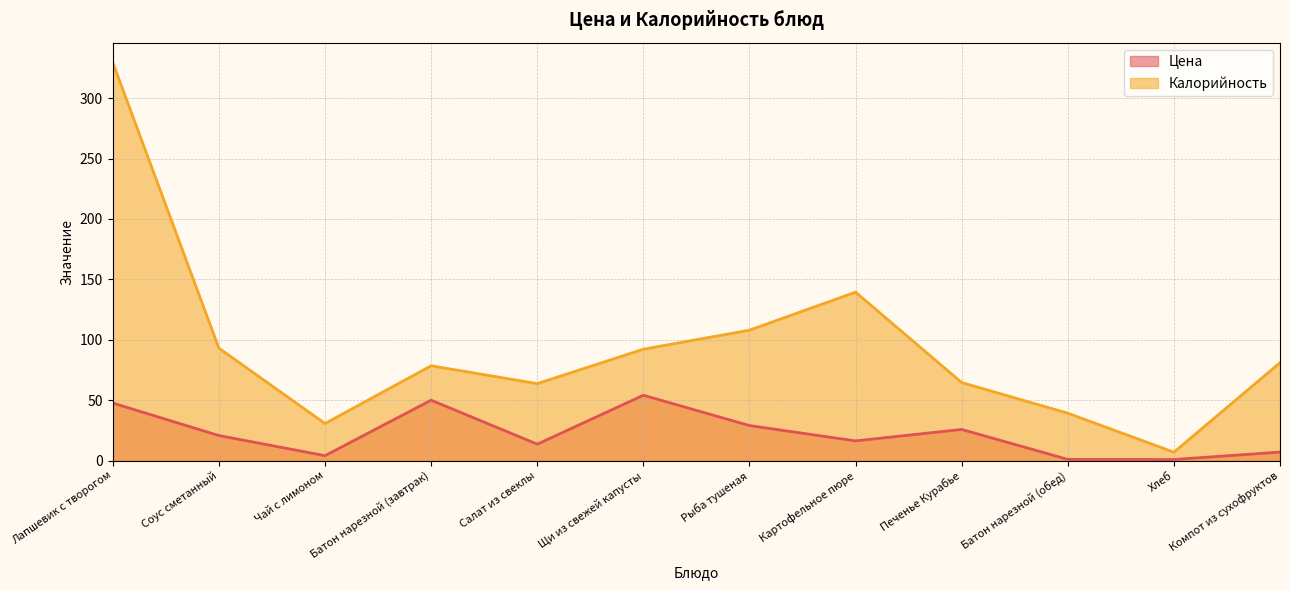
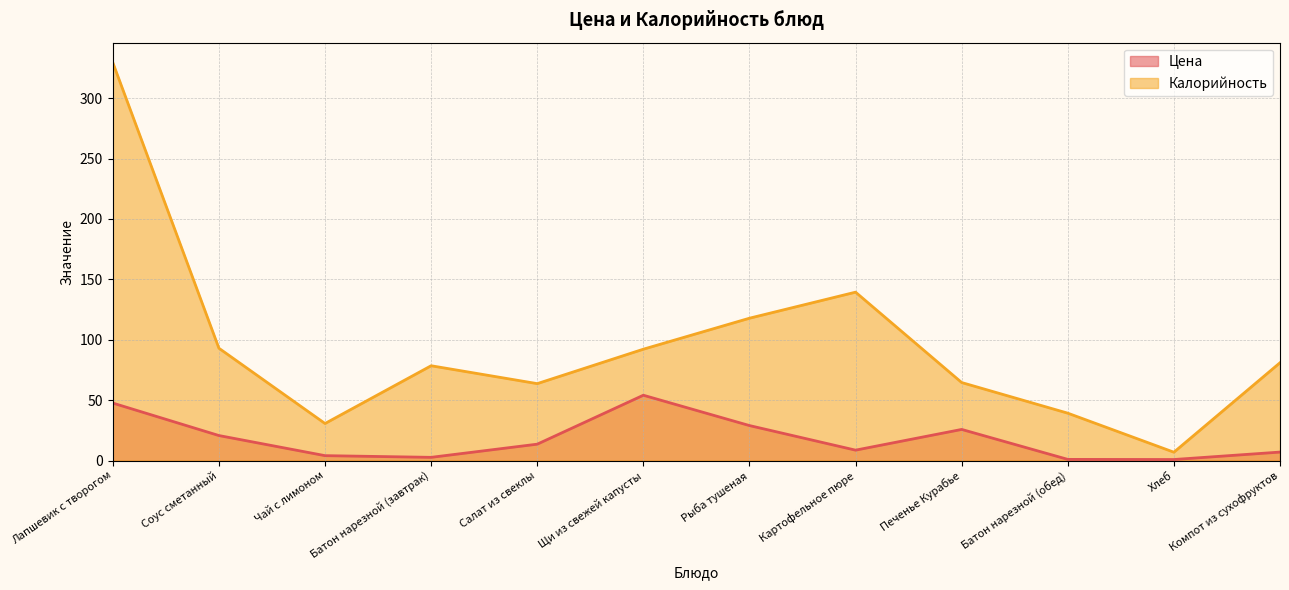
  {
    "Цена": {
      "Лапшевик с творогом": 48,
      "Соус сметанный": 21,
      "Чай с лимоном": 4,
-     "Батон нарезной (завтрак)": 50,
+     "Батон нарезной (завтрак)": 3,
      "Салат из свеклы": 14,
      "Щи из свежей капусты": 54,
      "Рыба тушеная": 29,
-     "Картофельное пюре": 16,
+     "Картофельное пюре": 9,
      "Печенье Курабье": 26,
      "Батон нарезной (обед)": 1,
      "Хлеб": 1,
      "Компот из сухофруктов": 7
    },
    "Калорийность": {
      "Лапшевик с творогом": 329,
      "Соус сметанный": 93,
      "Чай с лимоном": 31,
      "Батон нарезной (завтрак)": 79,
      "Салат из свеклы": 64,
      "Щи из свежей капусты": 92,
-     "Рыба тушеная": 108,
+     "Рыба тушеная": 118,
      "Картофельное пюре": 139,
      "Печенье Курабье": 65,
      "Батон нарезной (обед)": 39,
      "Хлеб": 7,
      "Компот из сухофруктов": 81
    }
  }
